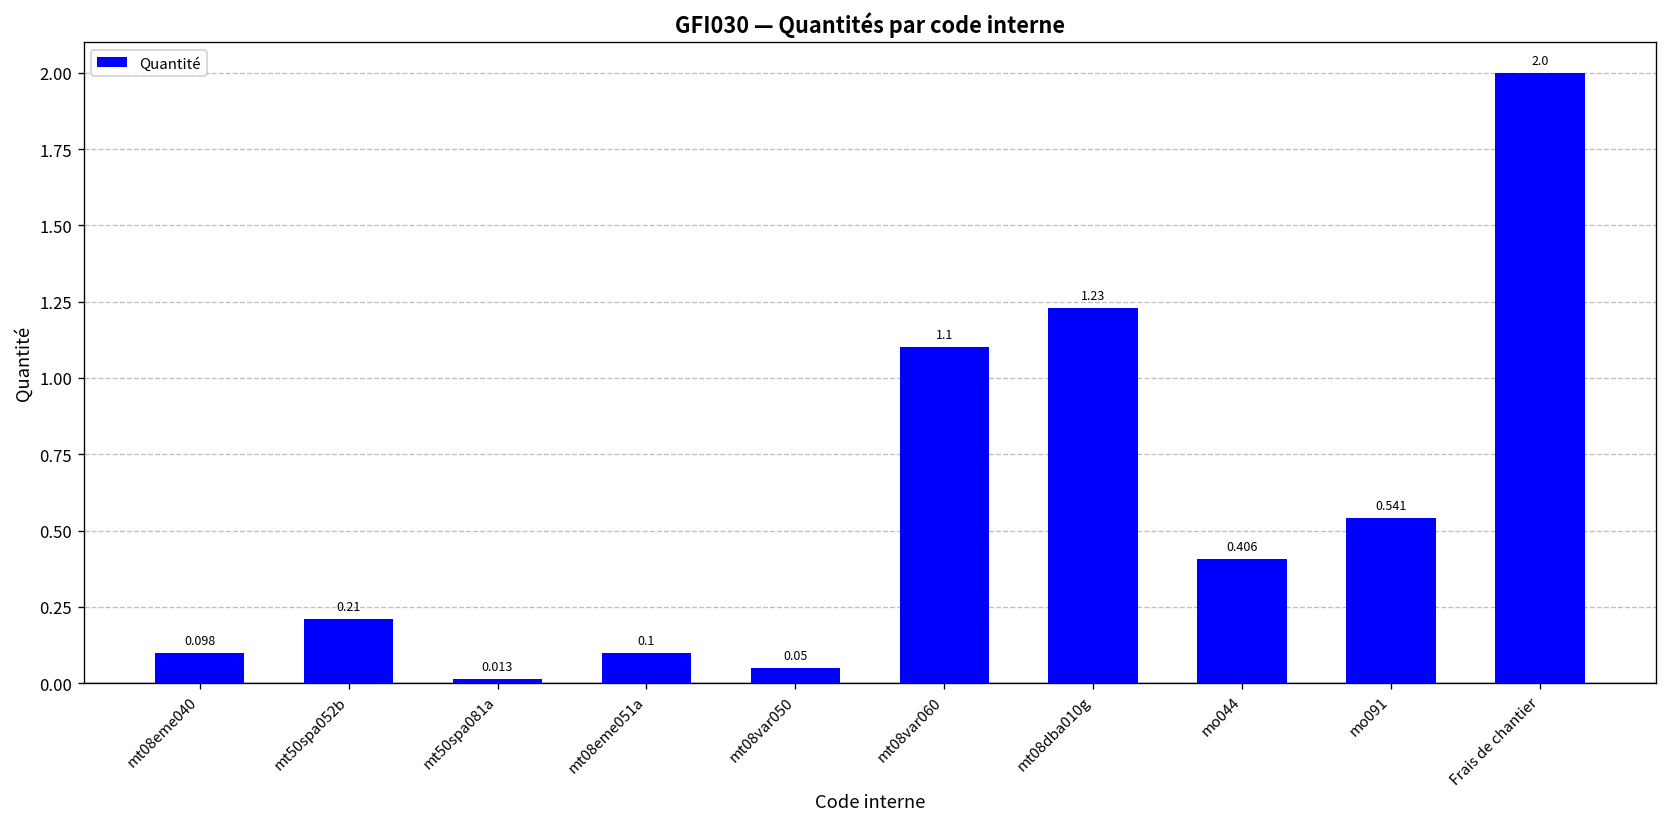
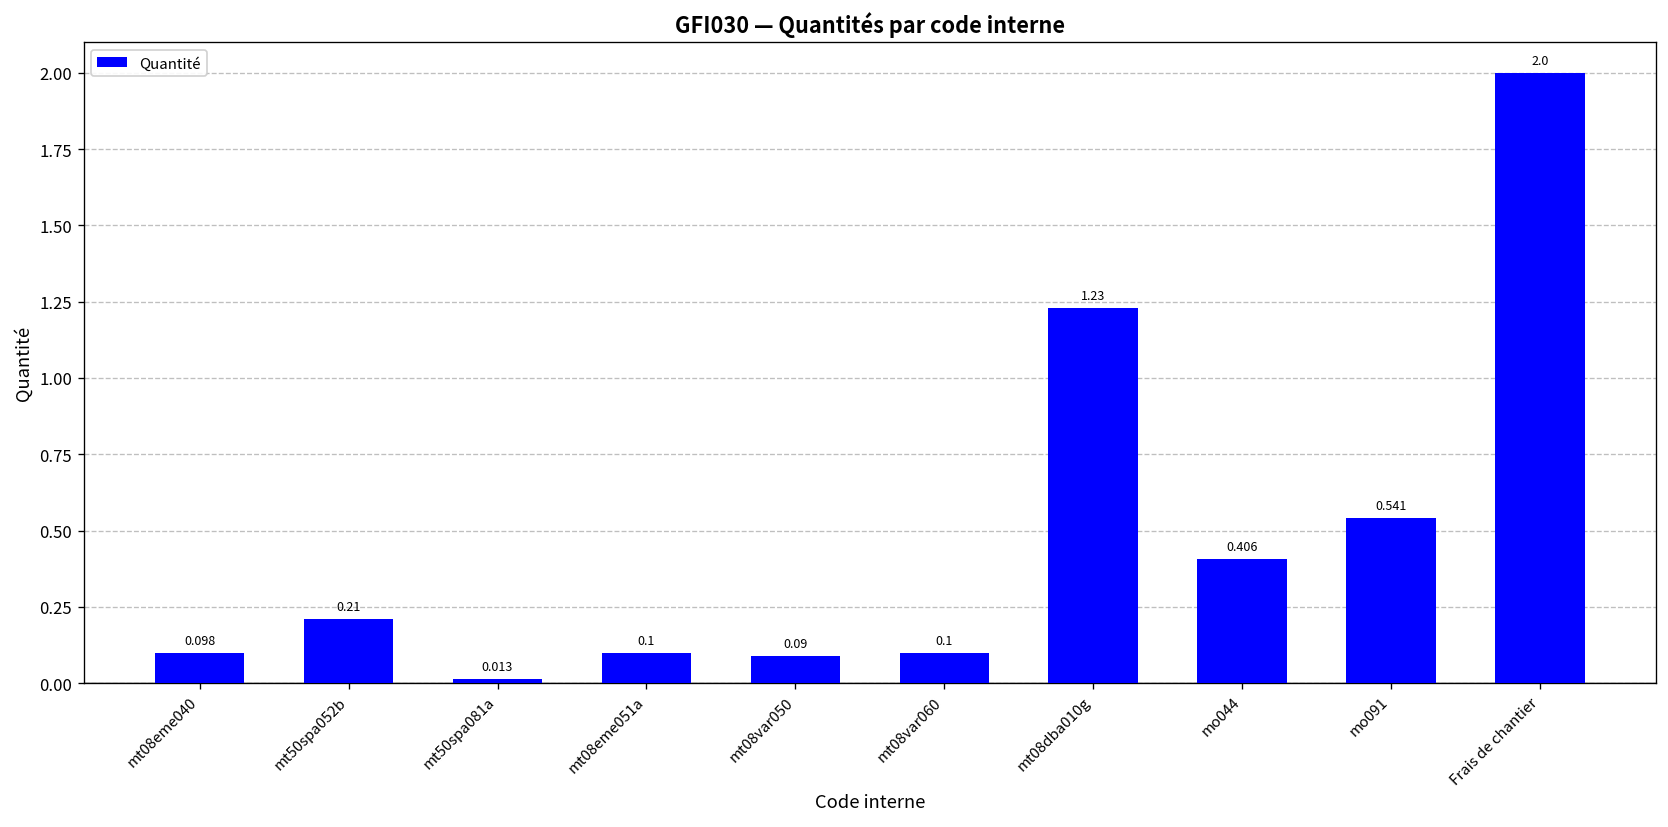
  {
    "mt08eme040": 0.098,
    "mt50spa052b": 0.21,
    "mt50spa081a": 0.013,
    "mt08eme051a": 0.1,
-   "mt08var050": 0.05,
-   "mt08var060": 1.1,
+   "mt08var050": 0.09,
+   "mt08var060": 0.1,
    "mt08dba010g": 1.23,
    "mo044": 0.406,
    "mo091": 0.541,
    "Frais de chantier": 2.0
  }
